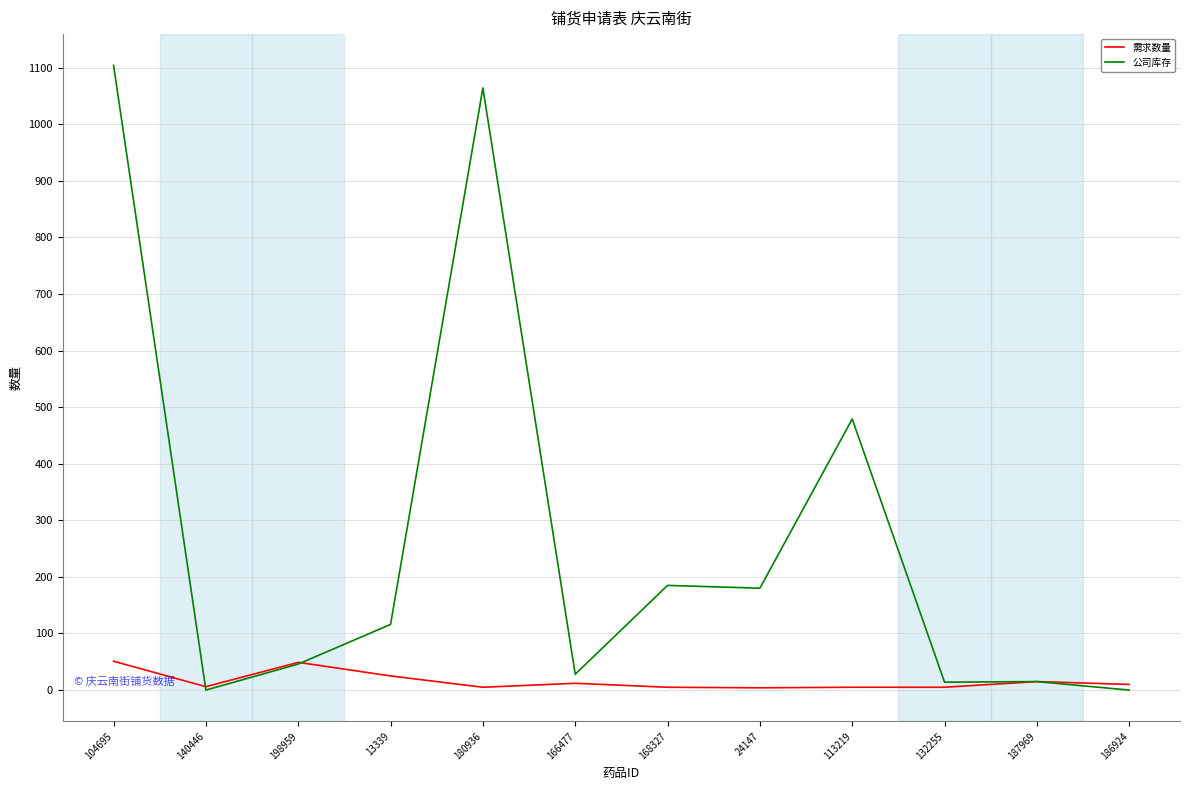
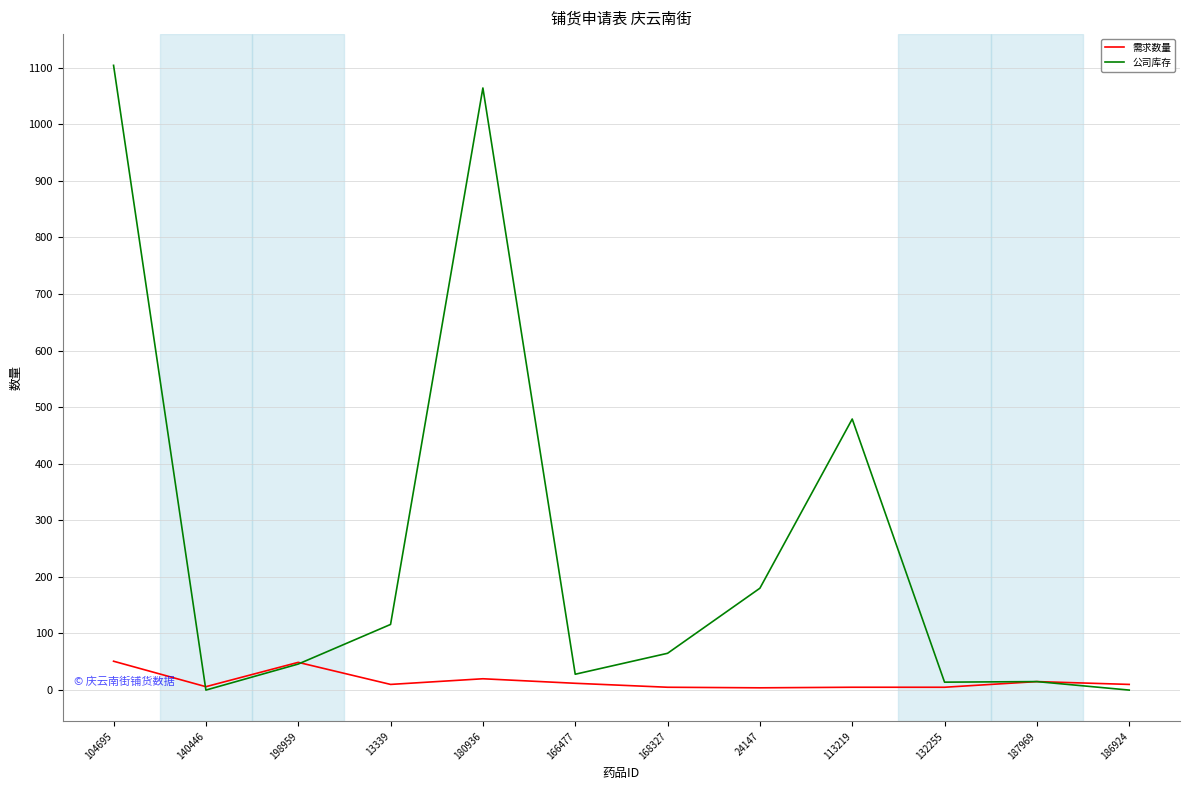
  {
    "需求数量": {
      "104695": 50,
      "140446": 10,
-     "13339": 30,
-     "180936": 10,
+     "13339": 10,
+     "180936": 20,
      "166477": 10,
      "168327": 10,
      "24147": 0,
      "113219": 10,
      "132255": 10,
      "186924": 10
    },
    "公司库存": {
      "104695": 1100,
      "140446": 0,
      "13339": 120,
      "180936": 1060,
      "166477": 30,
-     "168327": 190,
+     "168327": 70,
      "24147": 180,
      "113219": 480,
      "132255": 10,
      "186924": 0
    }
  }
